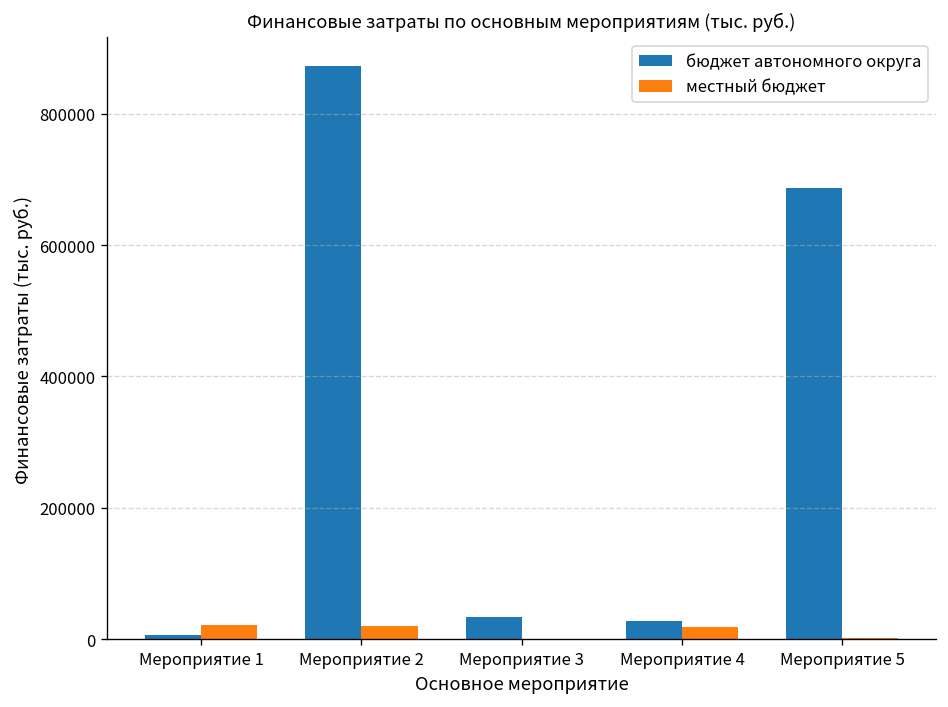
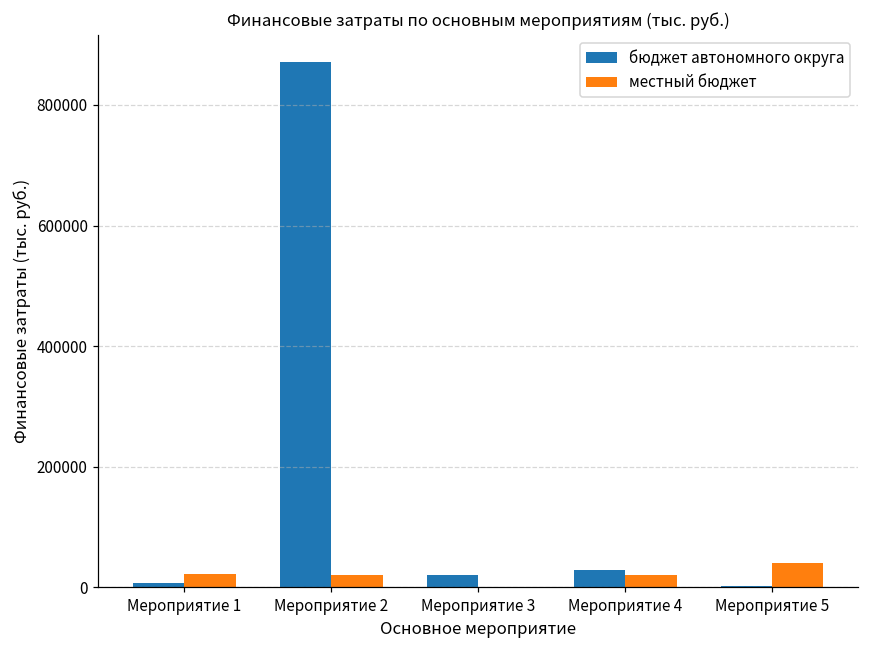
  {
    "бюджет автономного округа": {
      "Мероприятие 1": 10000,
      "Мероприятие 2": 870000,
-     "Мероприятие 3": 30000,
+     "Мероприятие 3": 20000,
      "Мероприятие 4": 30000,
-     "Мероприятие 5": 690000
+     "Мероприятие 5": 0
    },
    "местный бюджет": {
      "Мероприятие 1": 20000,
      "Мероприятие 2": 20000,
      "Мероприятие 3": 0,
      "Мероприятие 4": 20000,
-     "Мероприятие 5": 0
+     "Мероприятие 5": 40000
    }
  }
